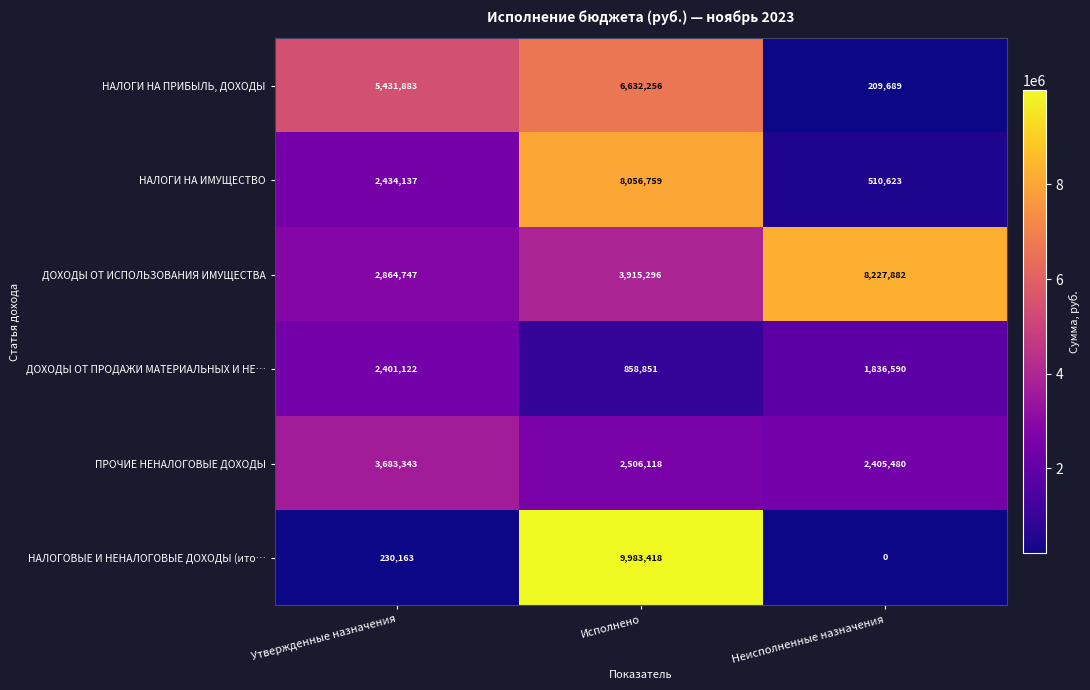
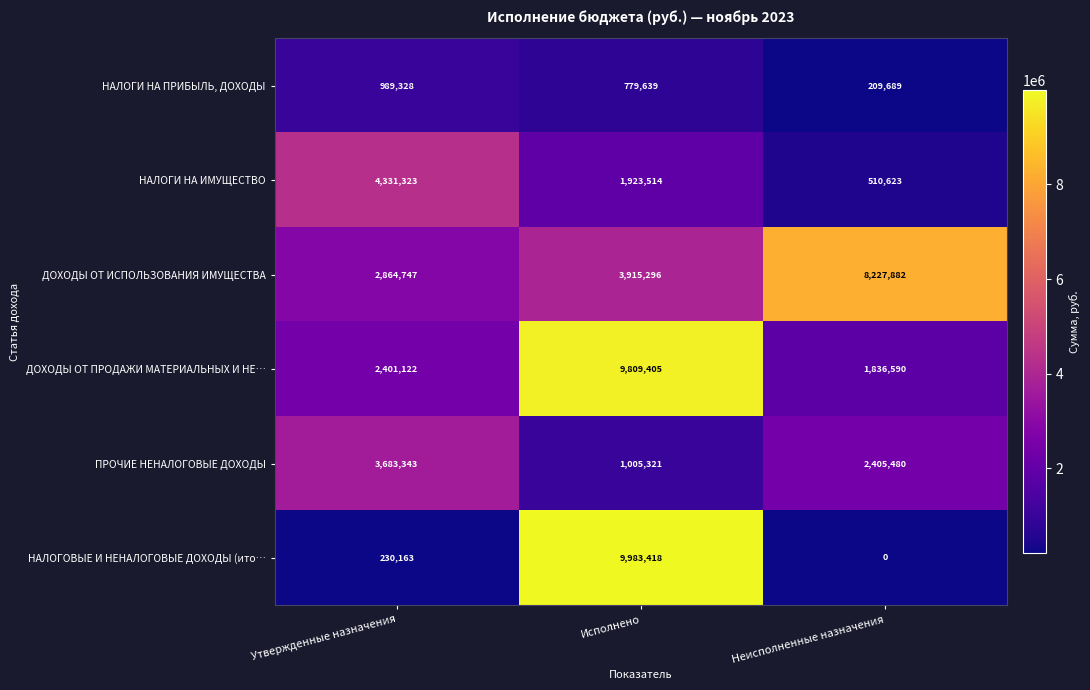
  {
    "НАЛОГИ НА ПРИБЫЛЬ, ДОХОДЫ": {
-     "Утвержденные назначения": "5,431,883",
-     "Исполнено": "6,632,256",
+     "Утвержденные назначения": "989,328",
+     "Исполнено": "779,639",
      "Неисполненные назначения": "209,689"
    },
    "НАЛОГИ НА ИМУЩЕСТВО": {
-     "Утвержденные назначения": "2,434,137",
-     "Исполнено": "8,056,759",
+     "Утвержденные назначения": "4,331,323",
+     "Исполнено": "1,923,514",
      "Неисполненные назначения": "510,623"
    },
    "ДОХОДЫ ОТ ИСПОЛЬЗОВАНИЯ ИМУЩЕСТВА": {
      "Утвержденные назначения": "2,864,747",
      "Исполнено": "3,915,296",
      "Неисполненные назначения": "8,227,882"
    },
    "ДОХОДЫ ОТ ПРОДАЖИ МАТЕРИАЛЬНЫХ И НЕ…": {
      "Утвержденные назначения": "2,401,122",
-     "Исполнено": "858,851",
+     "Исполнено": "9,809,405",
      "Неисполненные назначения": "1,836,590"
    },
    "ПРОЧИЕ НЕНАЛОГОВЫЕ ДОХОДЫ": {
      "Утвержденные назначения": "3,683,343",
-     "Исполнено": "2,506,118",
+     "Исполнено": "1,005,321",
      "Неисполненные назначения": "2,405,480"
    },
    "НАЛОГОВЫЕ И НЕНАЛОГОВЫЕ ДОХОДЫ (ито…": {
      "Утвержденные назначения": "230,163",
      "Исполнено": "9,983,418",
      "Неисполненные назначения": "0"
    }
  }
